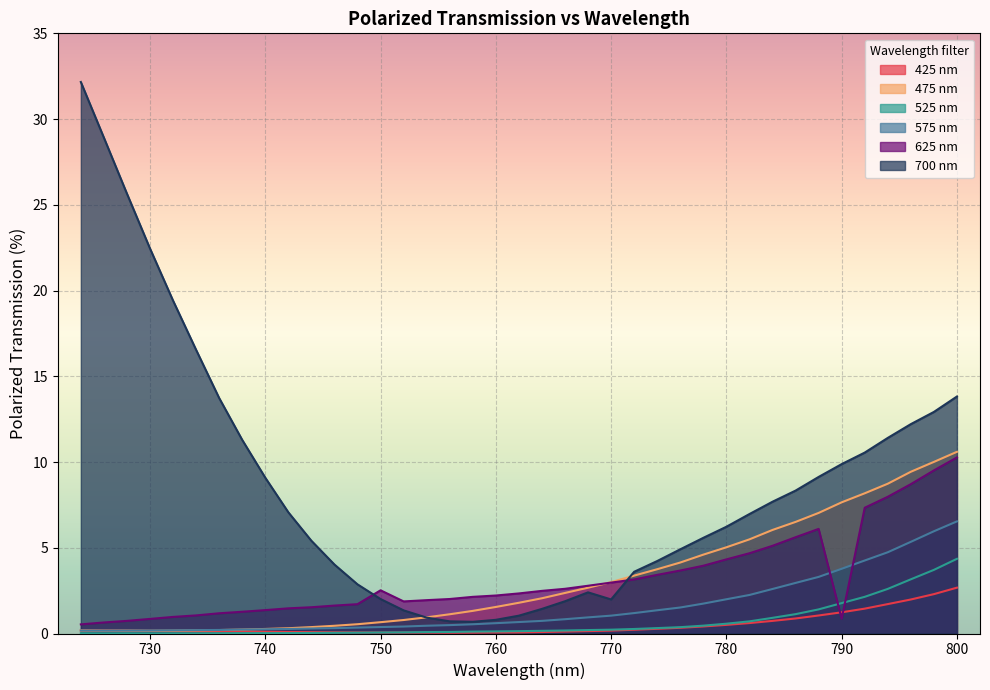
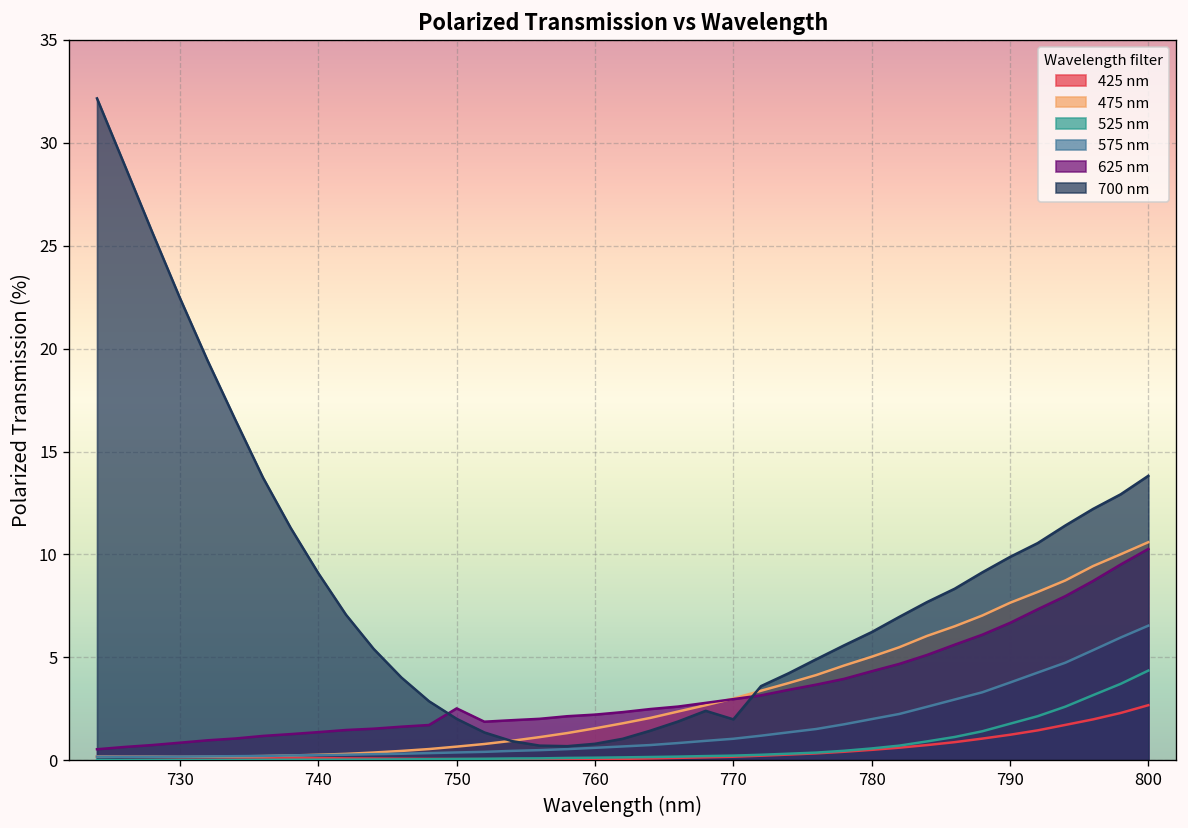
  {
    "425 nm": {
      "790": 1.2,
      "800": 2.7
    },
    "475 nm": {
      "750": 0.7,
      "760": 1.5,
      "780": 5.0,
      "790": 7.6,
      "800": 10.6
    },
    "625 nm": {
      "730": 0.9,
      "740": 1.4,
      "750": 2.5,
      "760": 2.2,
      "780": 4.3,
-     "790": 0.9,
+     "790": 6.7,
      "800": 10.3
    },
    "700 nm": {
      "730": 22.5,
      "740": 9.1,
      "750": 2.0,
      "760": 0.8,
      "770": 2.0,
      "780": 6.2,
      "790": 9.9,
      "800": 13.8
    }
  }
